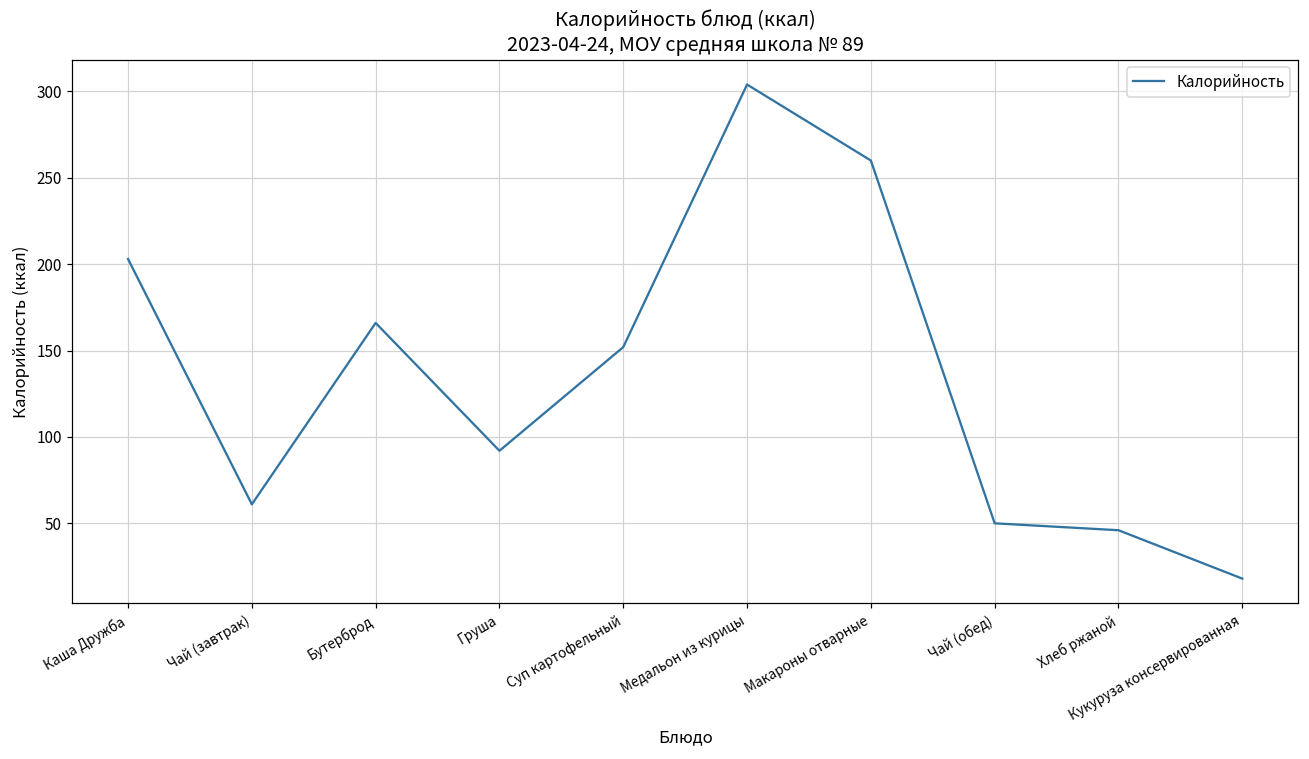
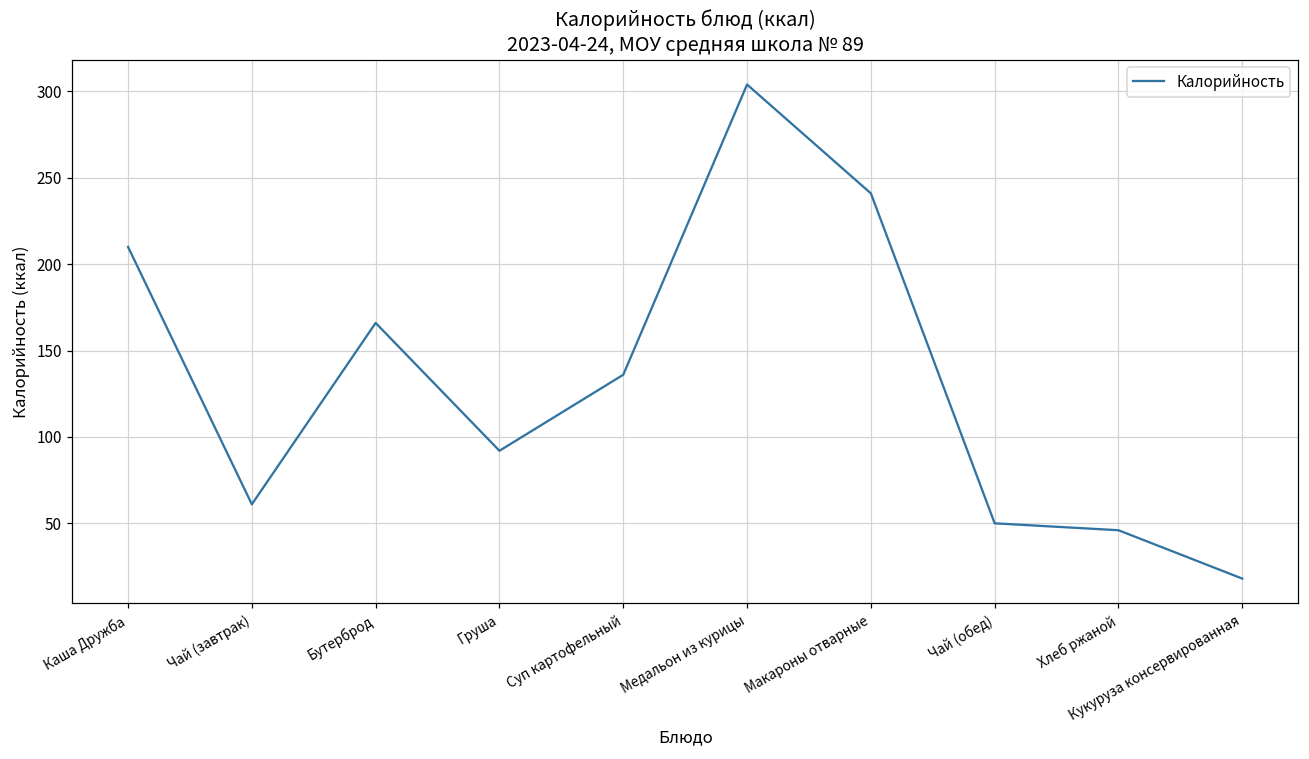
  {
-   "Каша Дружба": 203,
+   "Каша Дружба": 210,
    "Чай (завтрак)": 61,
    "Бутерброд": 166,
    "Груша": 92,
-   "Суп картофельный": 152,
+   "Суп картофельный": 136,
    "Медальон из курицы": 304,
-   "Макароны отварные": 260,
+   "Макароны отварные": 241,
    "Чай (обед)": 50,
    "Хлеб ржаной": 46,
    "Кукуруза консервированная": 18
  }
